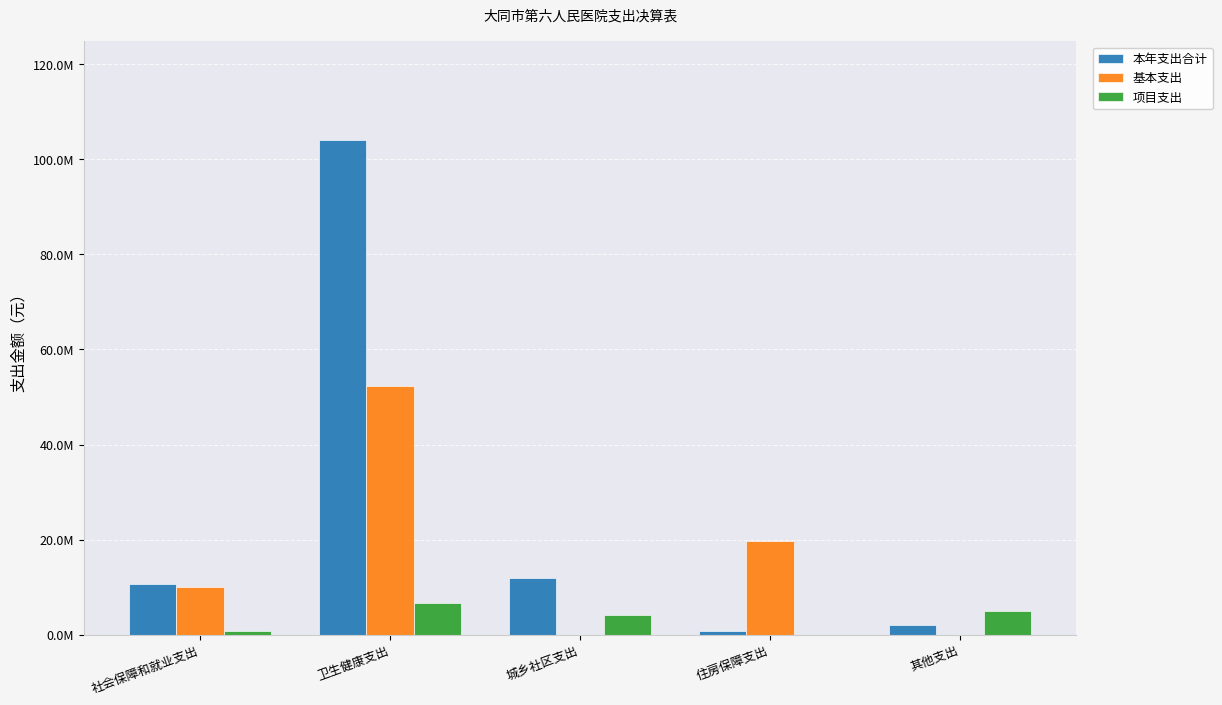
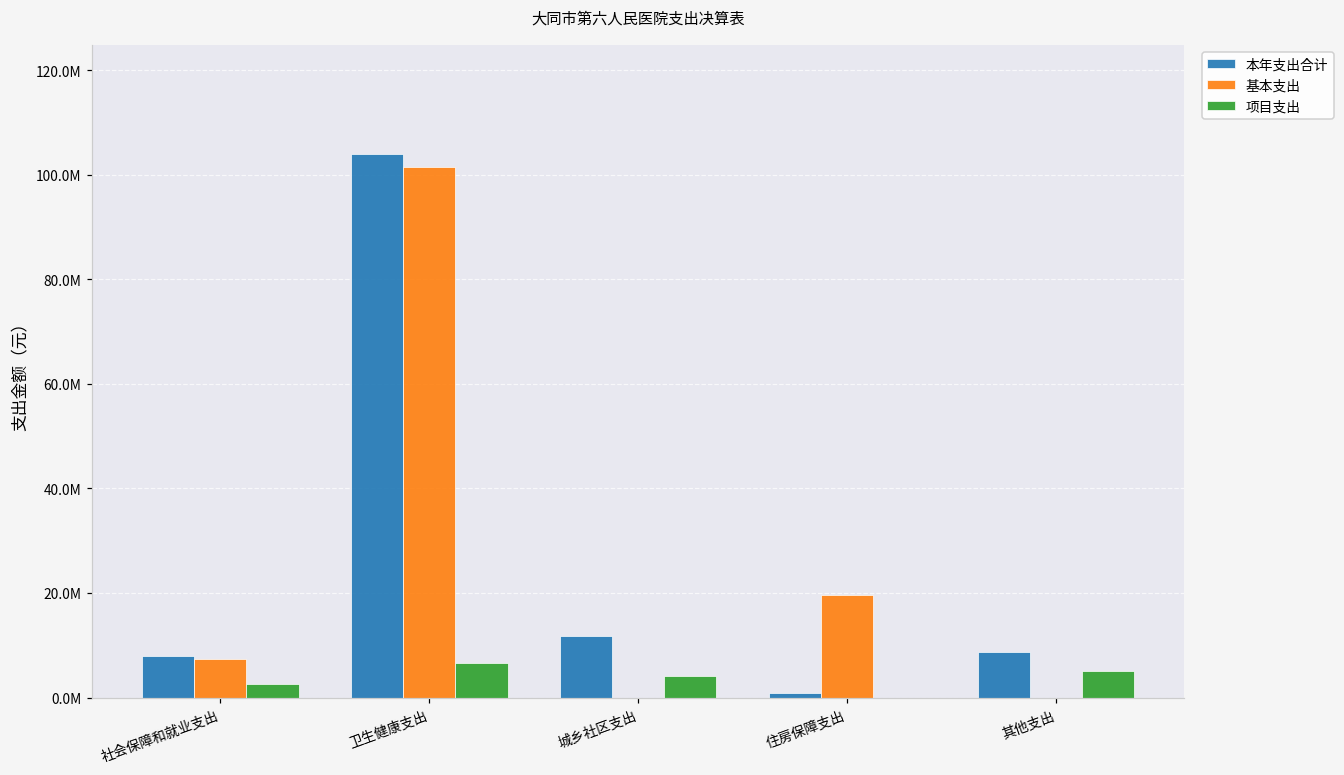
  {
    "本年支出合计": {
-     "社会保障和就业支出": 11000000,
+     "社会保障和就业支出": 8000000,
      "卫生健康支出": 104000000,
      "城乡社区支出": 12000000,
      "住房保障支出": 1000000,
-     "其他支出": 2000000
+     "其他支出": 9000000
    },
    "基本支出": {
-     "社会保障和就业支出": 10000000,
-     "卫生健康支出": 52000000,
+     "社会保障和就业支出": 7000000,
+     "卫生健康支出": 101000000,
      "城乡社区支出": 0,
      "住房保障支出": 20000000,
      "其他支出": 0
    },
    "项目支出": {
-     "社会保障和就业支出": 1000000,
+     "社会保障和就业支出": 3000000,
      "卫生健康支出": 7000000,
      "城乡社区支出": 4000000,
      "住房保障支出": 0,
      "其他支出": 5000000
    }
  }
